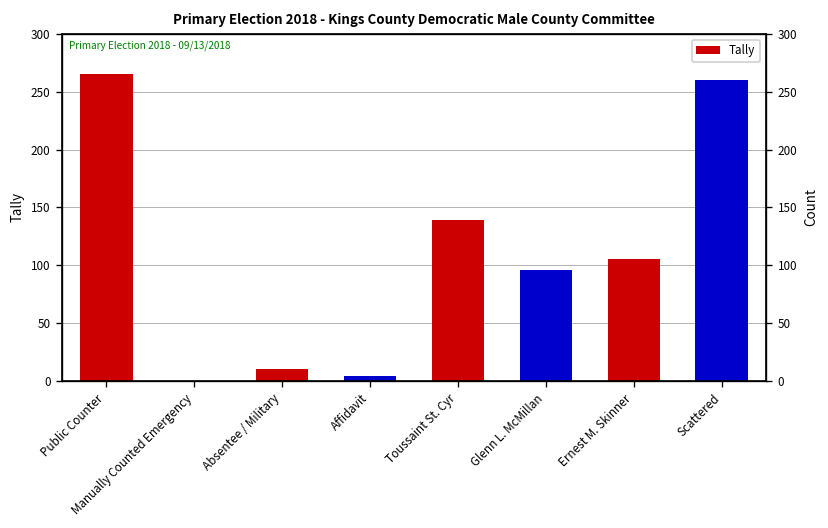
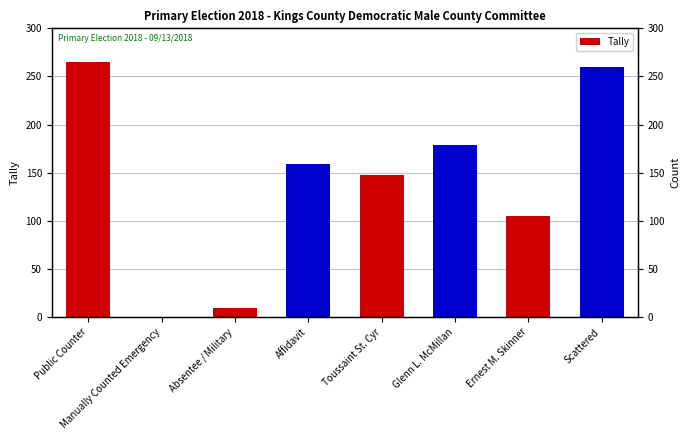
  {
    "Manually Counted Emergency": 0,
    "Absentee / Military": 10,
-   "Affidavit": 0,
-   "Toussaint St. Cyr": 140,
-   "Glenn L. McMillan": 100,
+   "Affidavit": 160,
+   "Toussaint St. Cyr": 150,
+   "Glenn L. McMillan": 180,
    "Ernest M. Skinner": 110,
    "Scattered": 260
  }
